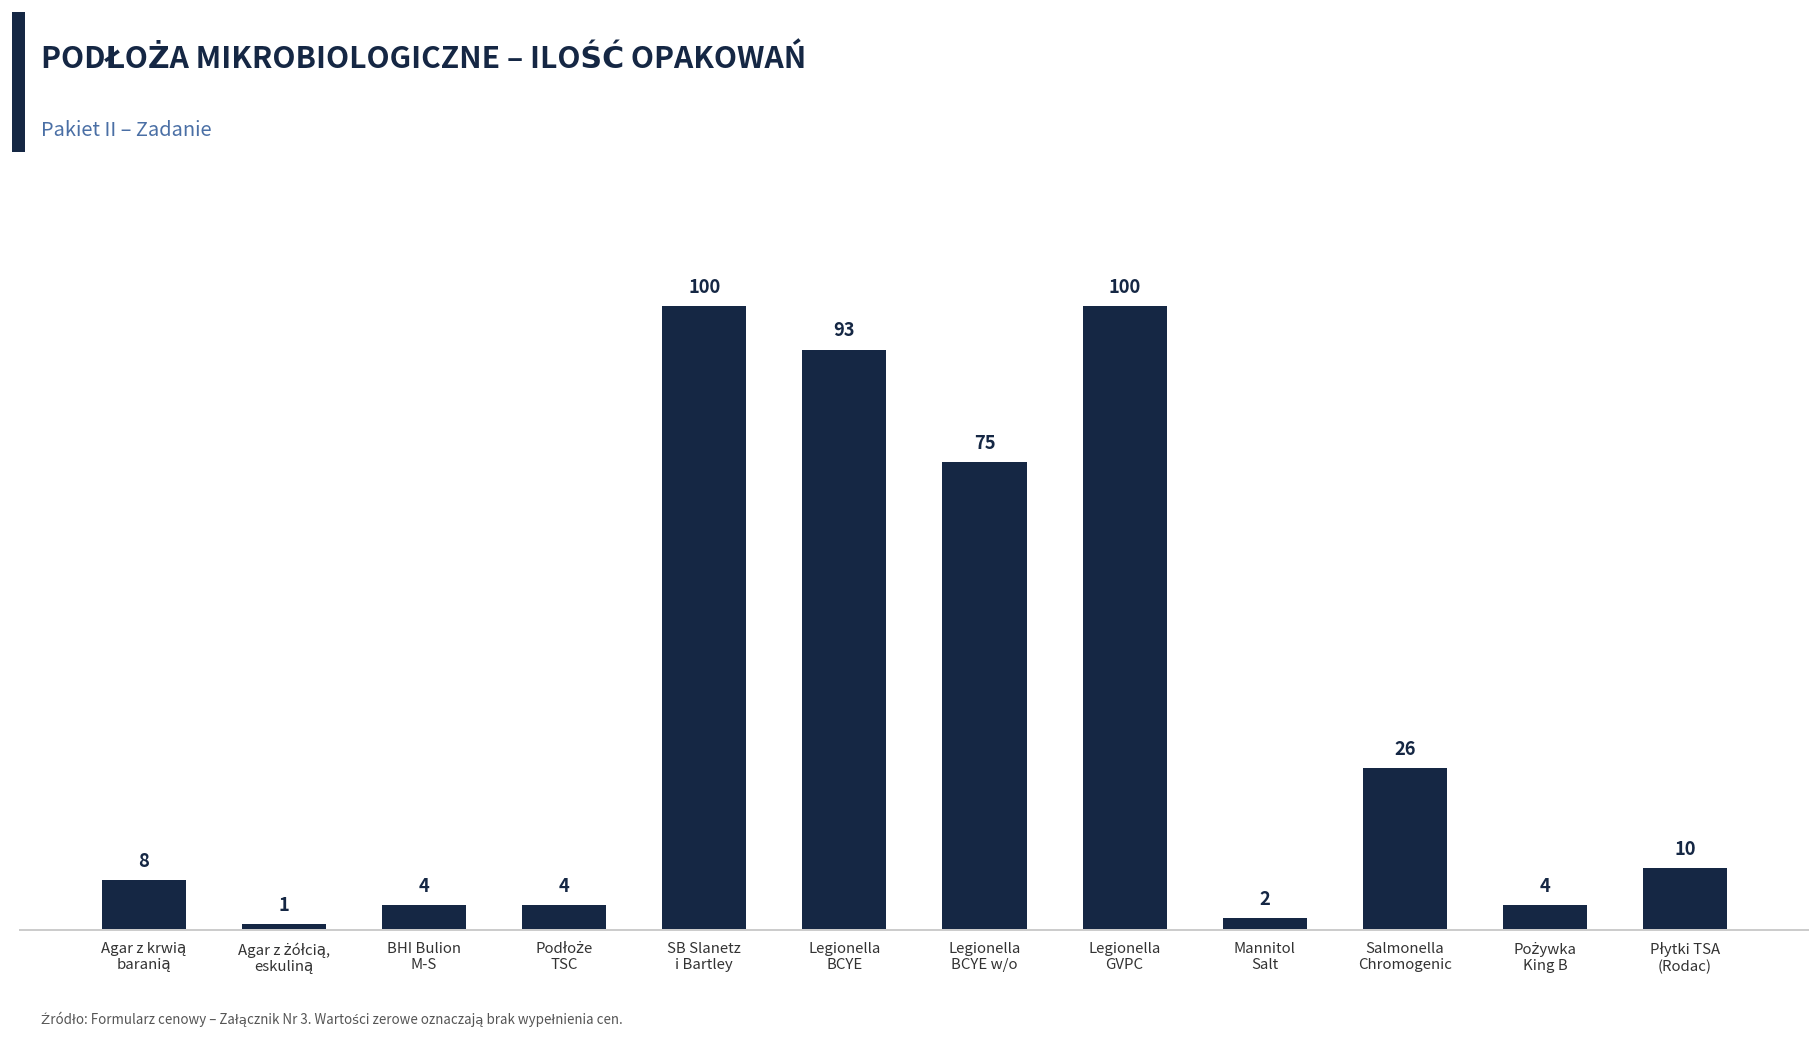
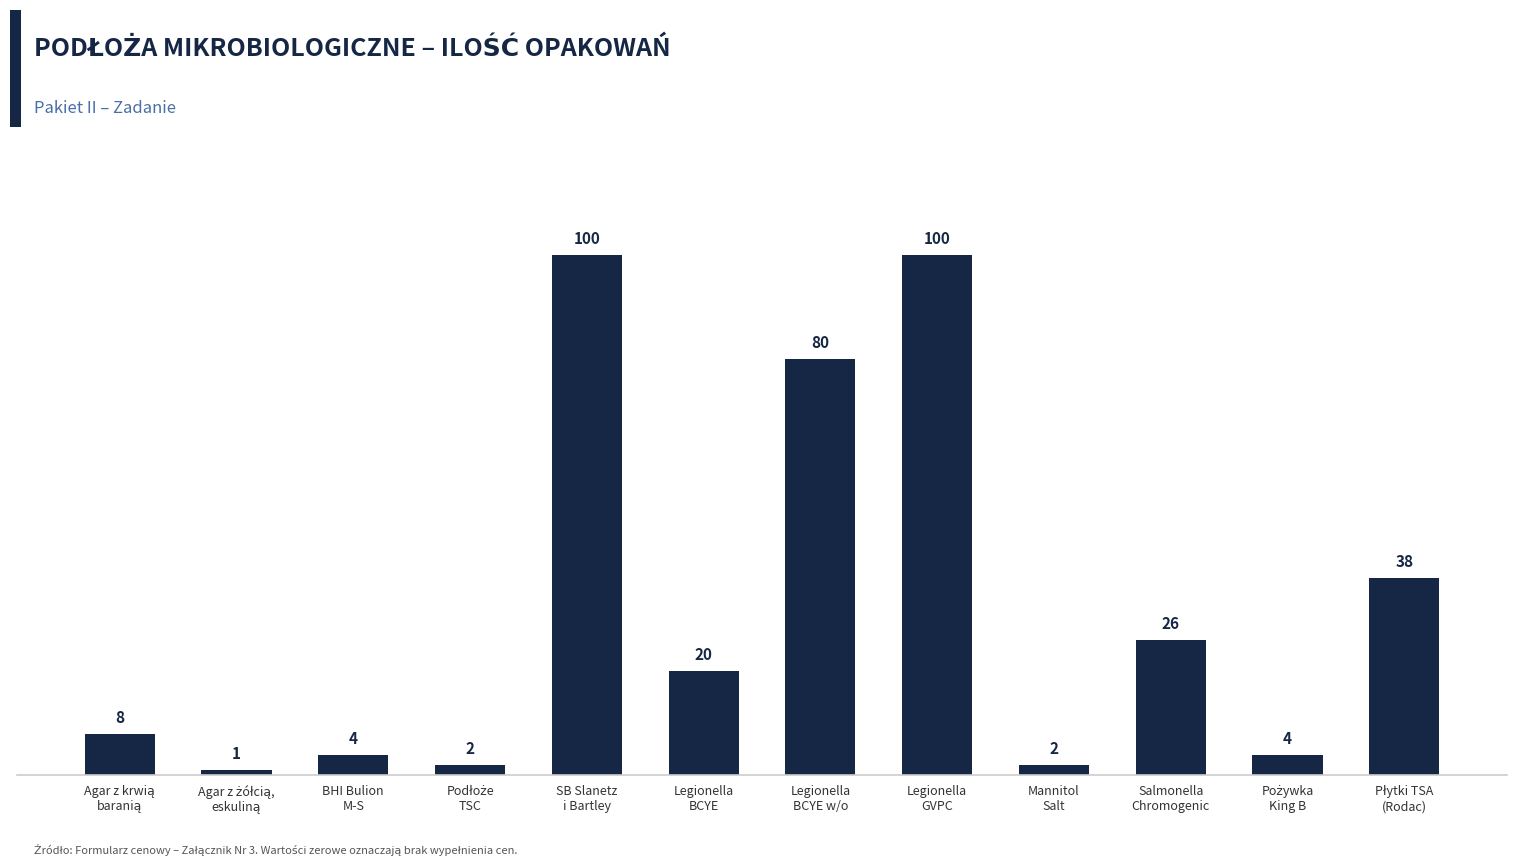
  {
    "Agar z krwią baranią": 8,
    "Agar z żółcią, eskuliną": 1,
    "BHI Bulion M-S": 4,
-   "Podłoże TSC": 4,
+   "Podłoże TSC": 2,
    "SB Slanetz i Bartley": 100,
-   "Legionella BCYE": 93,
-   "Legionella BCYE w/o": 75,
+   "Legionella BCYE": 20,
+   "Legionella BCYE w/o": 80,
    "Legionella GVPC": 100,
    "Mannitol Salt": 2,
    "Salmonella Chromogenic": 26,
    "Pożywka King B": 4,
-   "Płytki TSA (Rodac)": 10
+   "Płytki TSA (Rodac)": 38
  }
